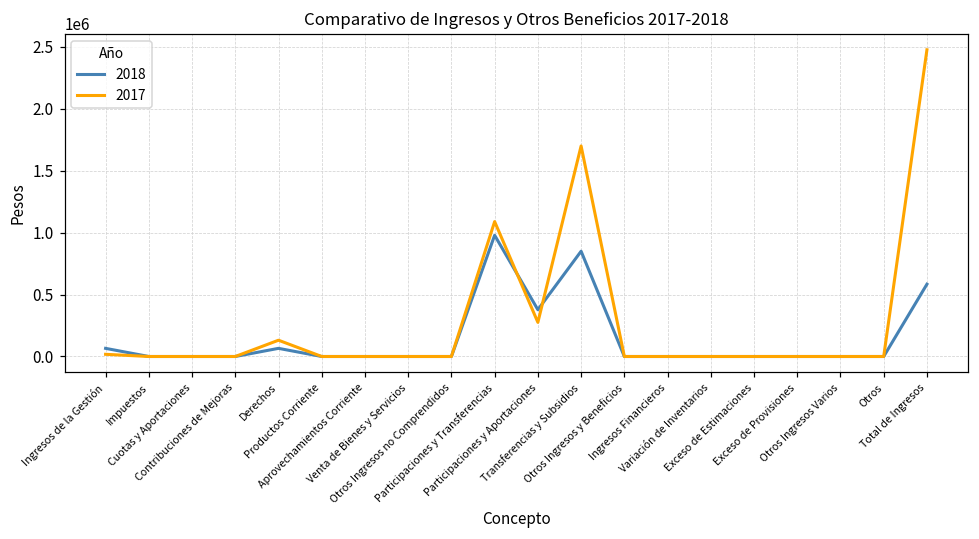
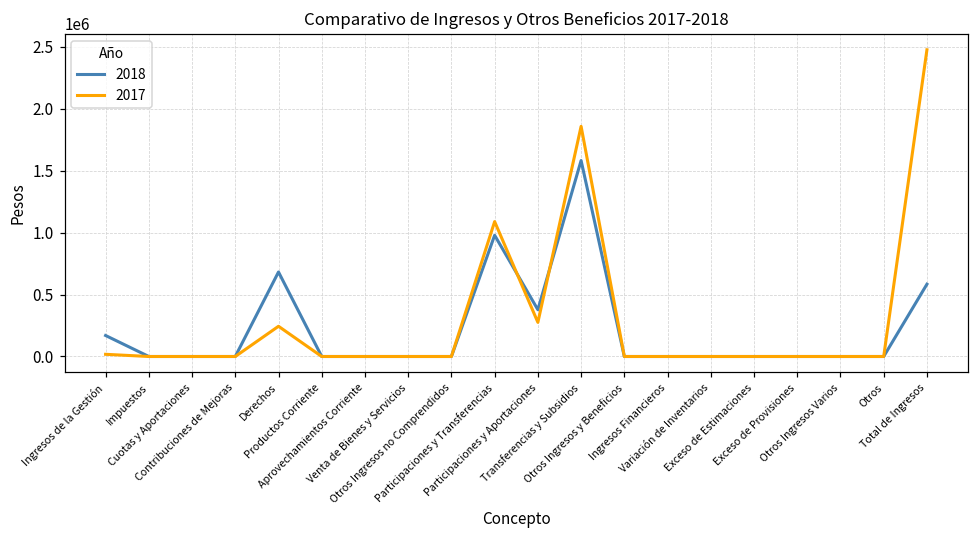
  {
    "2018": {
-     "Ingresos de la Gestión": 70000,
-     "Derechos": 70000,
+     "Ingresos de la Gestión": 170000,
+     "Derechos": 680000,
      "Participaciones y Transferencias": 980000,
      "Participaciones y Aportaciones": 380000,
-     "Transferencias y Subsidios": 850000,
+     "Transferencias y Subsidios": 1580000,
      "Total de Ingresos": 580000
    },
    "2017": {
      "Ingresos de la Gestión": 20000,
-     "Derechos": 130000,
+     "Derechos": 240000,
      "Participaciones y Transferencias": 1090000,
      "Participaciones y Aportaciones": 280000,
-     "Transferencias y Subsidios": 1700000,
+     "Transferencias y Subsidios": 1860000,
      "Total de Ingresos": 2480000
    }
  }
